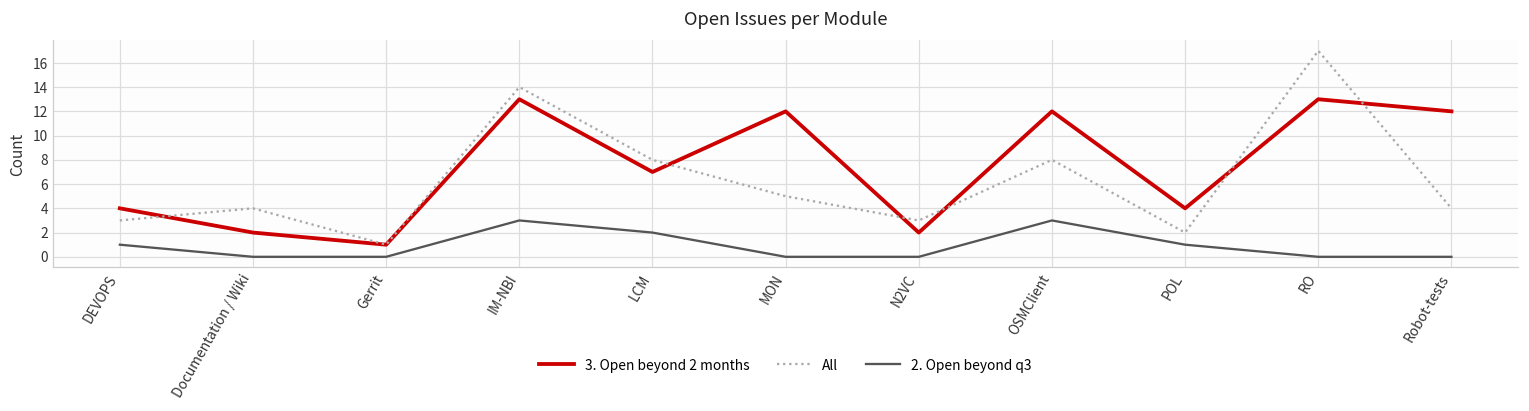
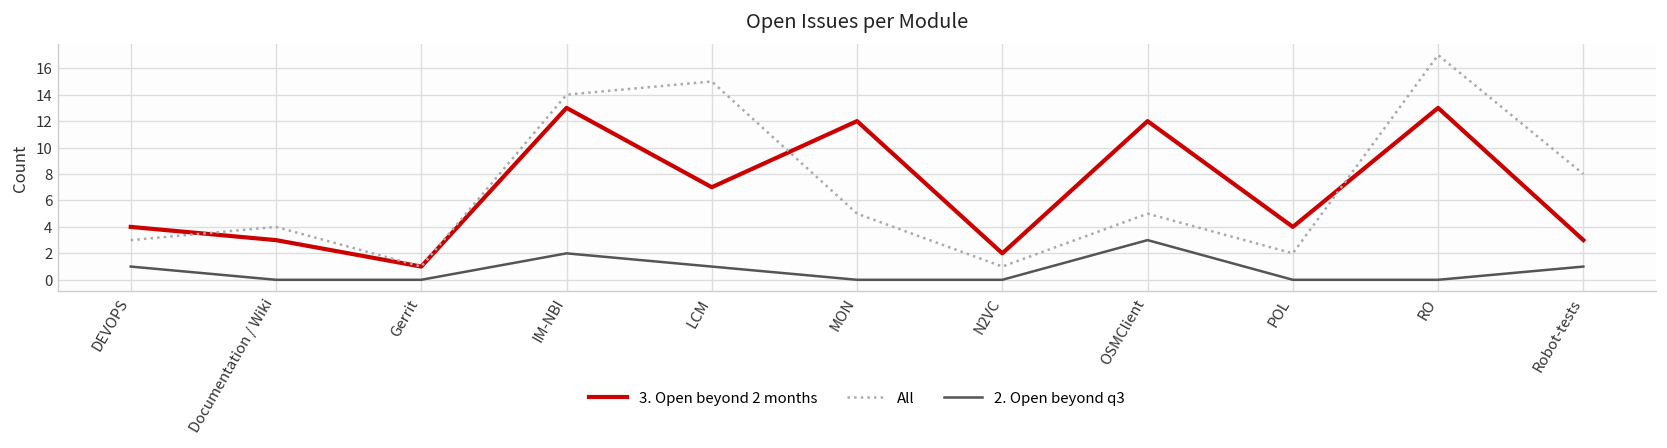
  {
    "3. Open beyond 2 months": {
      "DEVOPS": 4,
-     "Documentation / Wiki": 2,
+     "Documentation / Wiki": 3,
      "IM-NBI": 13,
      "LCM": 7,
      "MON": 12,
      "N2VC": 2,
      "OSMClient": 12,
      "POL": 4,
      "RO": 13,
-     "Robot-tests": 12
+     "Robot-tests": 3
    },
    "All": {
      "DEVOPS": 3,
      "Documentation / Wiki": 4,
      "IM-NBI": 14,
-     "LCM": 8,
+     "LCM": 15,
      "MON": 5,
-     "N2VC": 3,
-     "OSMClient": 8,
+     "N2VC": 1,
+     "OSMClient": 5,
      "POL": 2,
      "RO": 17,
-     "Robot-tests": 4
+     "Robot-tests": 8
    },
    "2. Open beyond q3": {
      "DEVOPS": 1,
      "Documentation / Wiki": 0,
      "Gerrit": 0,
-     "IM-NBI": 3,
-     "LCM": 2,
+     "IM-NBI": 2,
+     "LCM": 1,
      "MON": 0,
      "N2VC": 0,
      "OSMClient": 3,
-     "POL": 1,
+     "POL": 0,
      "RO": 0,
-     "Robot-tests": 0
+     "Robot-tests": 1
    }
  }
